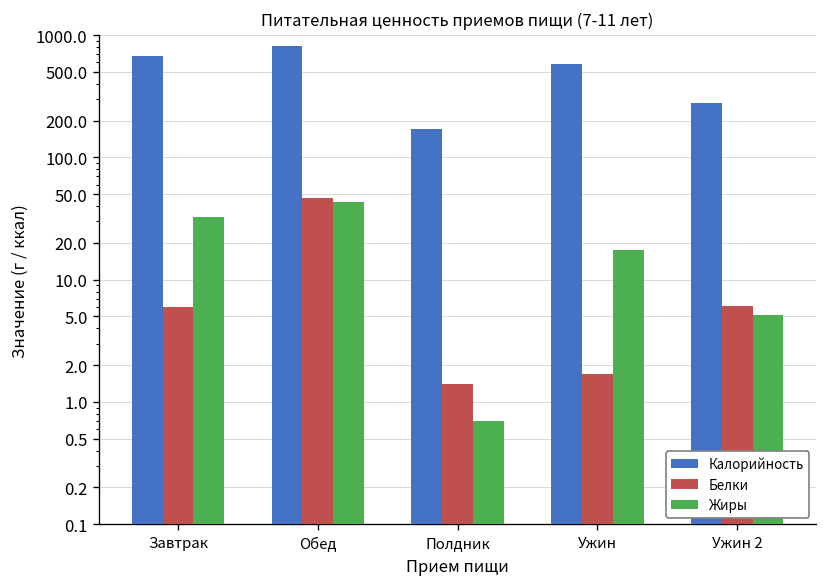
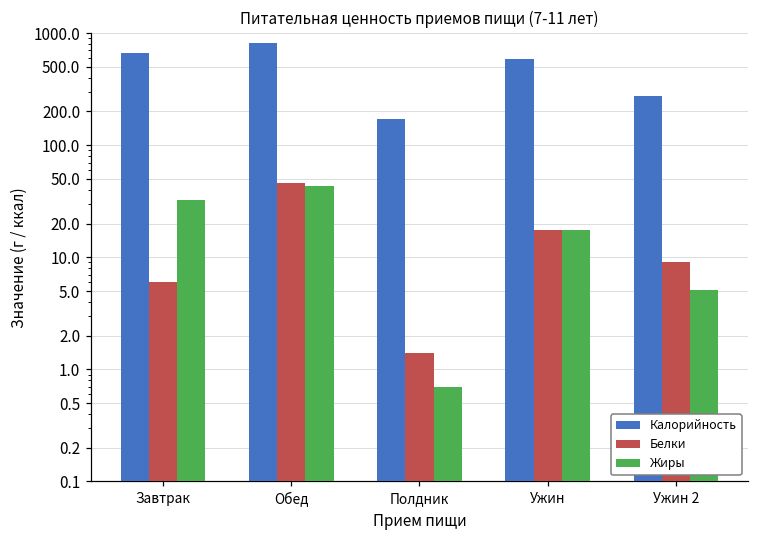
  {
    "Калорийность": {
      "Завтрак": 700,
      "Обед": 800,
      "Полдник": 170,
      "Ужин": 600,
      "Ужин 2": 280
    },
    "Белки": {
      "Завтрак": 6,
      "Обед": 50,
      "Полдник": 1.4,
-     "Ужин": 1.7,
-     "Ужин 2": 6
+     "Ужин": 18,
+     "Ужин 2": 9
    },
    "Жиры": {
      "Завтрак": 32,
      "Обед": 43,
      "Полдник": 0.7,
      "Ужин": 18,
      "Ужин 2": 5
    }
  }
